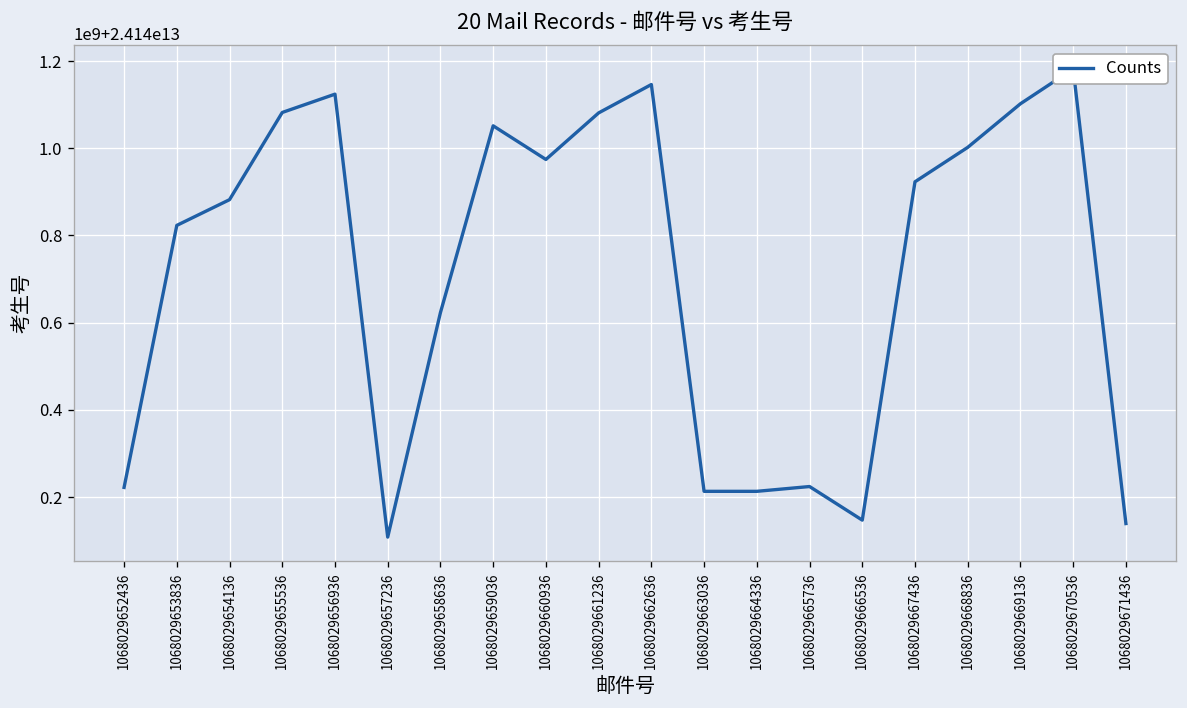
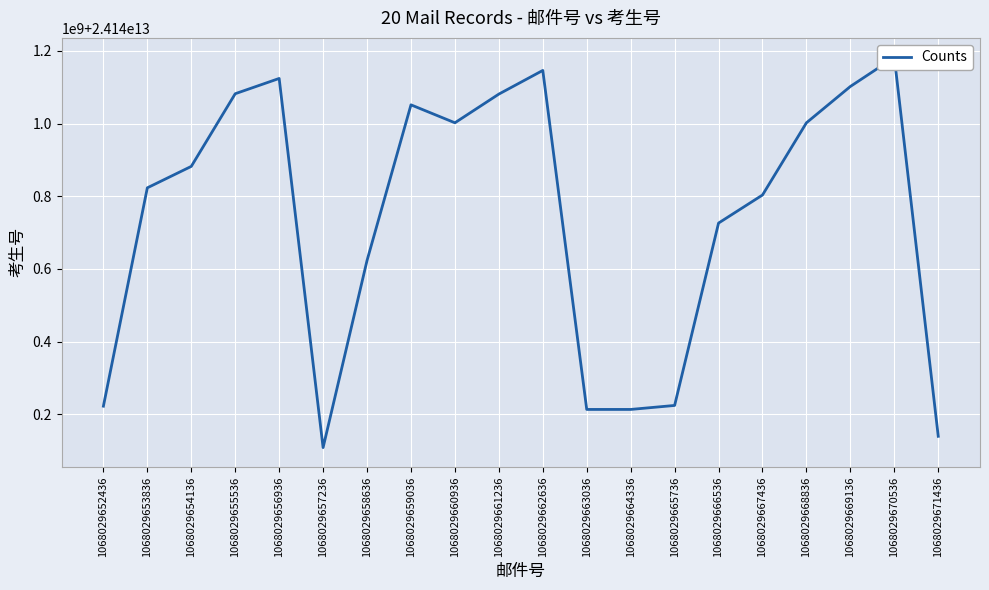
  {
    "1068029652436": 24140220000000,
    "1068029653836": 24140820000000,
    "1068029654136": 24140880000000,
    "1068029655536": 24141080000000,
    "1068029656936": 24141120000000,
    "1068029657236": 24140110000000,
    "1068029658636": 24140620000000,
    "1068029659036": 24141050000000,
-   "1068029660936": 24140970000000,
+   "1068029660936": 24141000000000,
    "1068029661236": 24141080000000,
    "1068029662636": 24141150000000,
    "1068029663036": 24140210000000,
    "1068029664336": 24140210000000,
    "1068029665736": 24140220000000,
-   "1068029666536": 24140150000000,
-   "1068029667436": 24140920000000,
+   "1068029666536": 24140730000000,
+   "1068029667436": 24140800000000,
    "1068029668836": 24141000000000,
    "1068029669136": 24141100000000,
    "1068029671436": 24140140000000
  }
